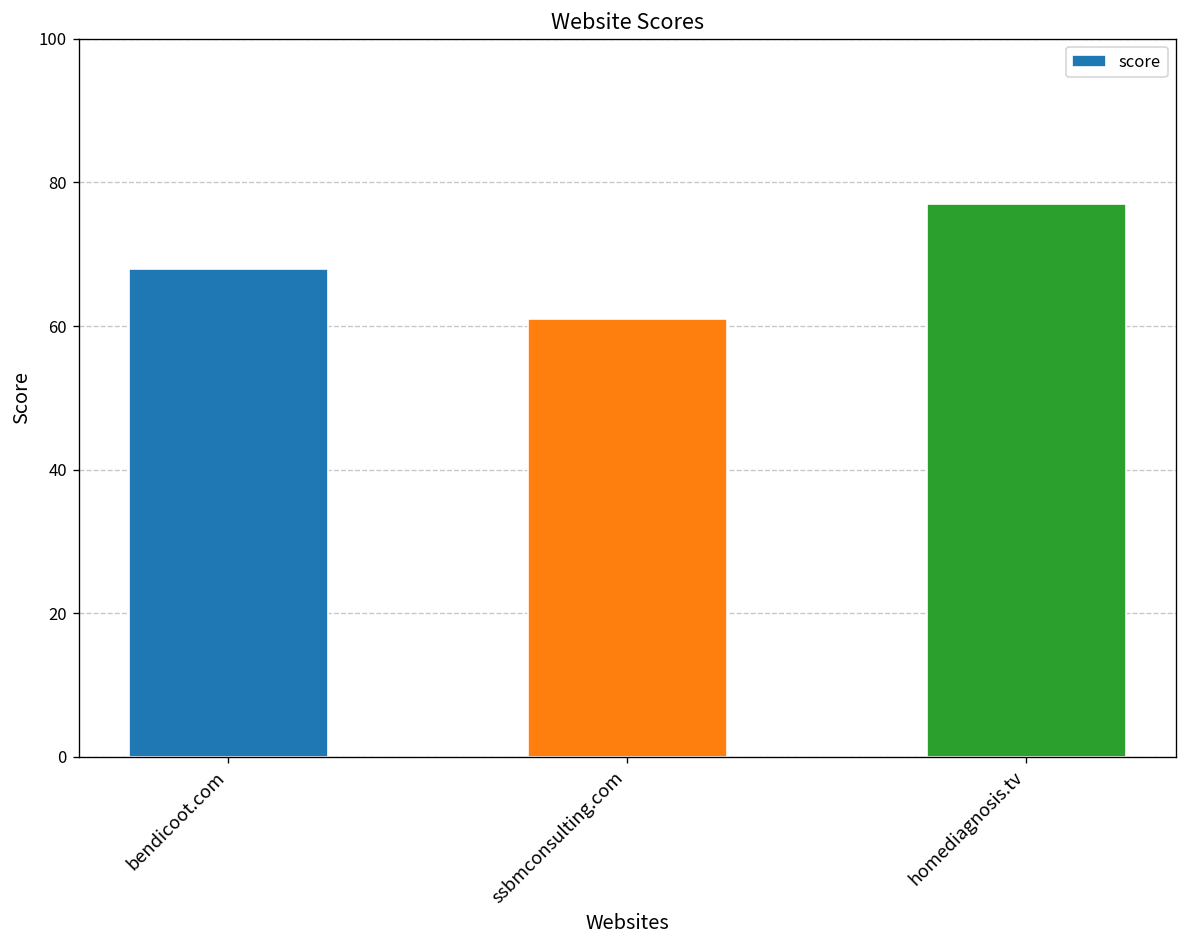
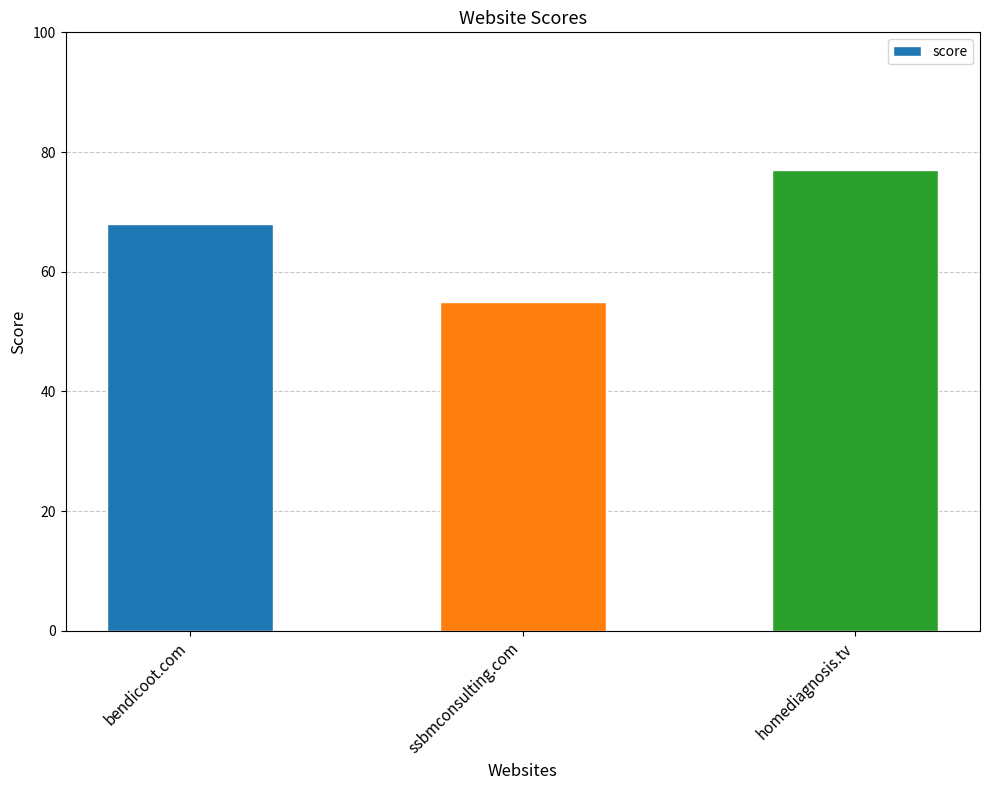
  {
    "bendicoot.com": 68,
-   "ssbmconsulting.com": 61,
+   "ssbmconsulting.com": 55,
    "homediagnosis.tv": 77
  }
